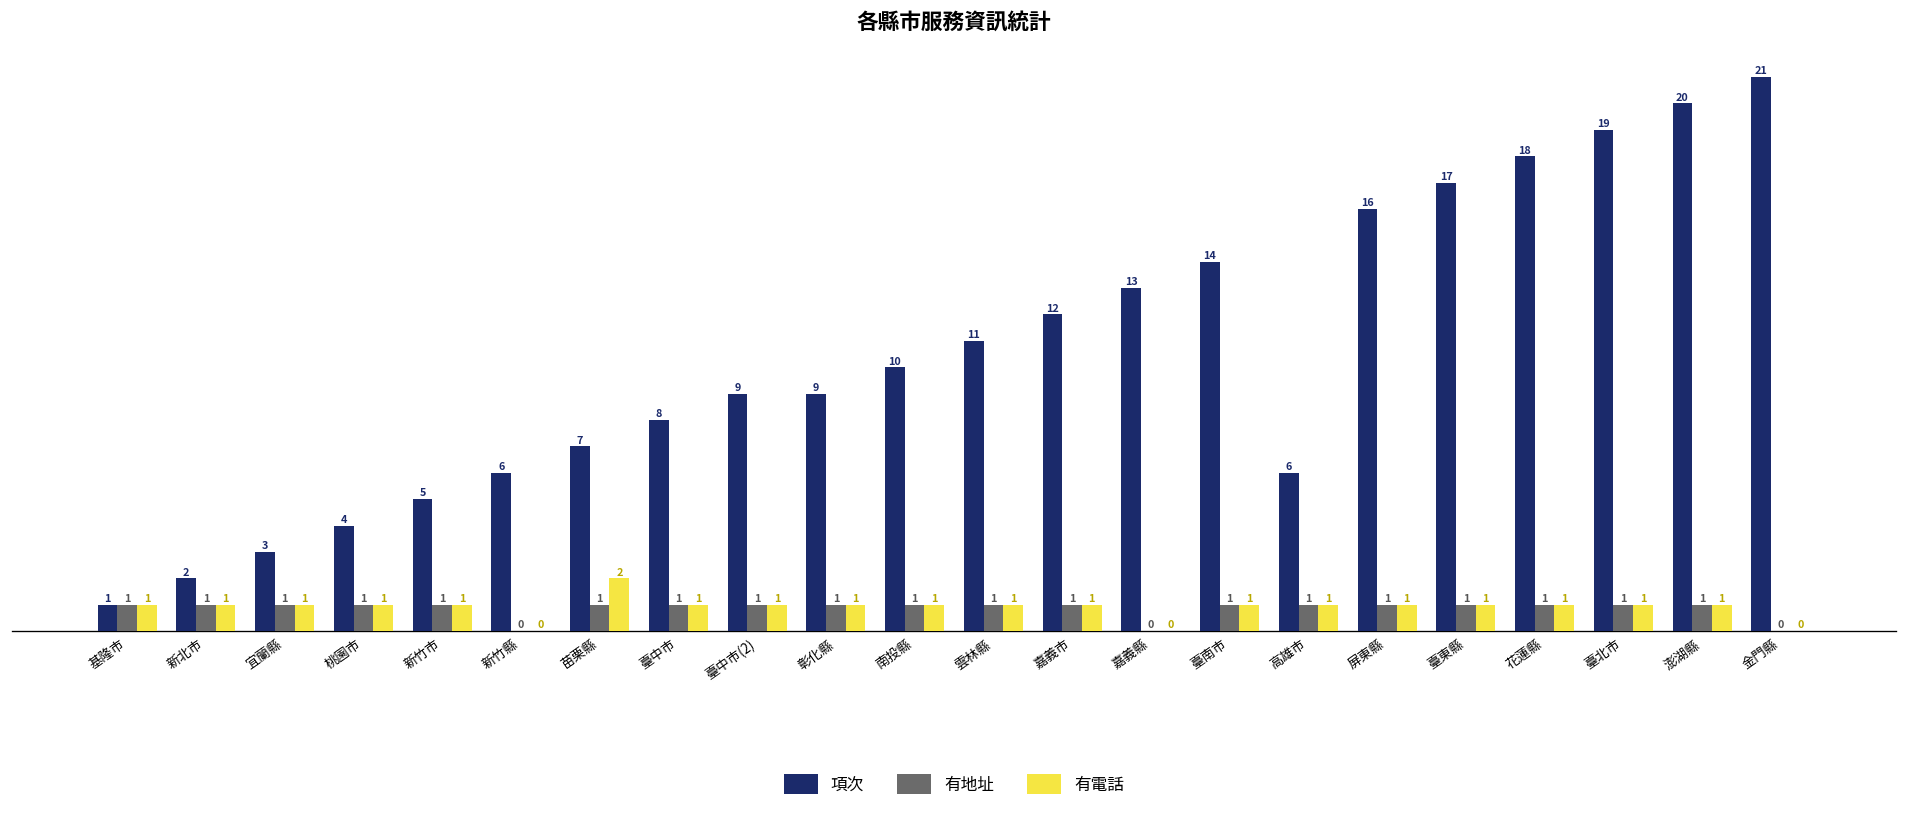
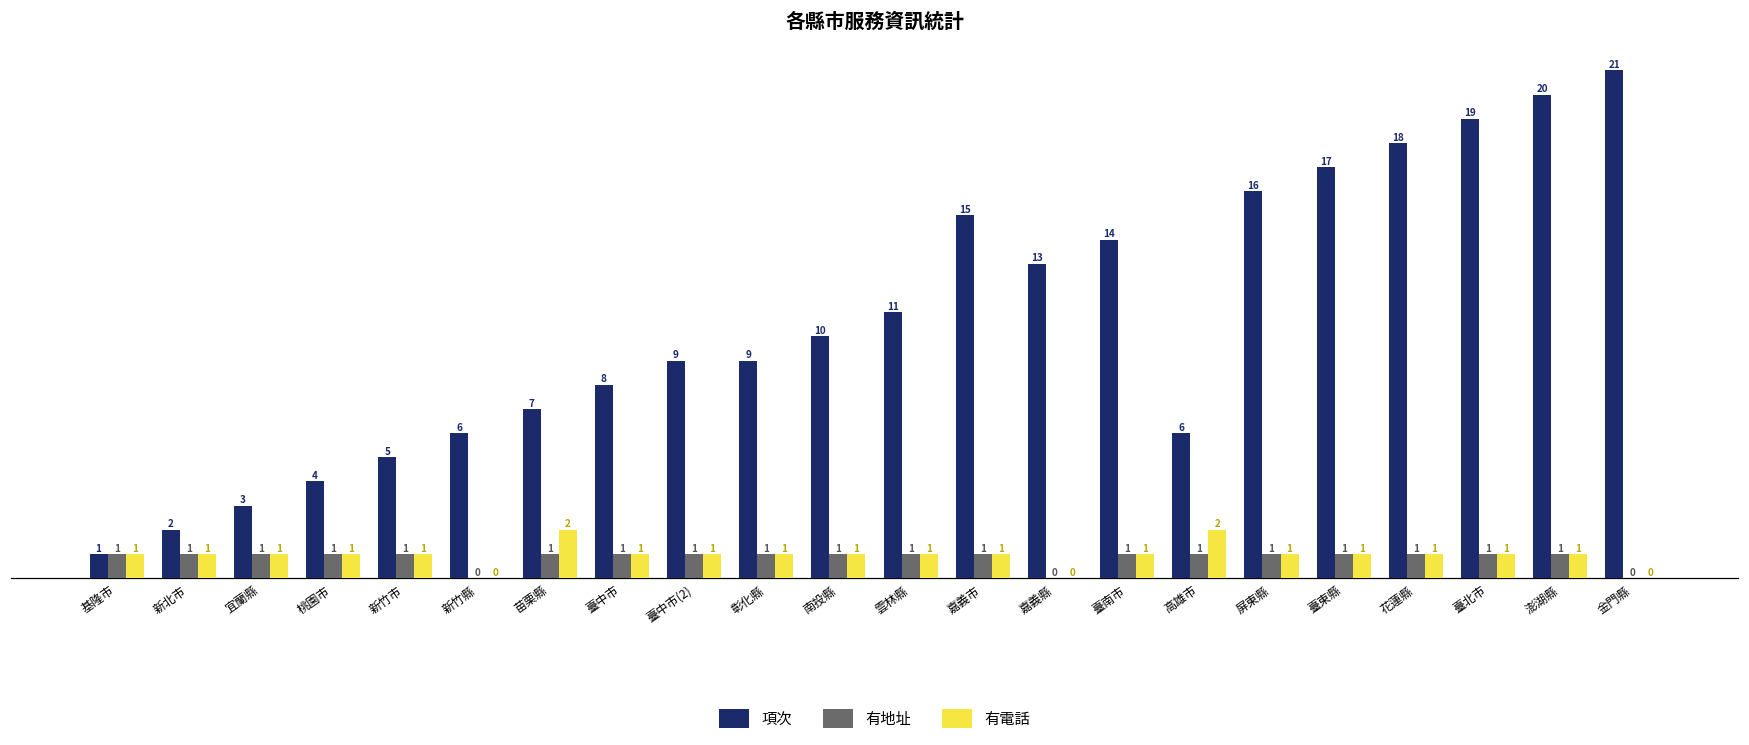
  {
    "項次": {
      "基隆市": 1,
      "新北市": 2,
      "宜蘭縣": 3,
      "桃園市": 4,
      "新竹市": 5,
      "新竹縣": 6,
      "苗栗縣": 7,
      "臺中市": 8,
      "臺中市(2)": 9,
      "彰化縣": 9,
      "南投縣": 10,
      "雲林縣": 11,
-     "嘉義市": 12,
+     "嘉義市": 15,
      "嘉義縣": 13,
      "臺南市": 14,
      "高雄市": 6,
      "屏東縣": 16,
      "臺東縣": 17,
      "花蓮縣": 18,
      "臺北市": 19,
      "澎湖縣": 20,
      "金門縣": 21
    },
    "有地址": {
      "基隆市": 1,
      "新北市": 1,
      "宜蘭縣": 1,
      "桃園市": 1,
      "新竹市": 1,
      "新竹縣": 0,
      "苗栗縣": 1,
      "臺中市": 1,
      "臺中市(2)": 1,
      "彰化縣": 1,
      "南投縣": 1,
      "雲林縣": 1,
      "嘉義市": 1,
      "嘉義縣": 0,
      "臺南市": 1,
      "高雄市": 1,
      "屏東縣": 1,
      "臺東縣": 1,
      "花蓮縣": 1,
      "臺北市": 1,
      "澎湖縣": 1,
      "金門縣": 0
    },
    "有電話": {
      "基隆市": 1,
      "新北市": 1,
      "宜蘭縣": 1,
      "桃園市": 1,
      "新竹市": 1,
      "新竹縣": 0,
      "苗栗縣": 2,
      "臺中市": 1,
      "臺中市(2)": 1,
      "彰化縣": 1,
      "南投縣": 1,
      "雲林縣": 1,
      "嘉義市": 1,
      "嘉義縣": 0,
      "臺南市": 1,
-     "高雄市": 1,
+     "高雄市": 2,
      "屏東縣": 1,
      "臺東縣": 1,
      "花蓮縣": 1,
      "臺北市": 1,
      "澎湖縣": 1,
      "金門縣": 0
    }
  }
